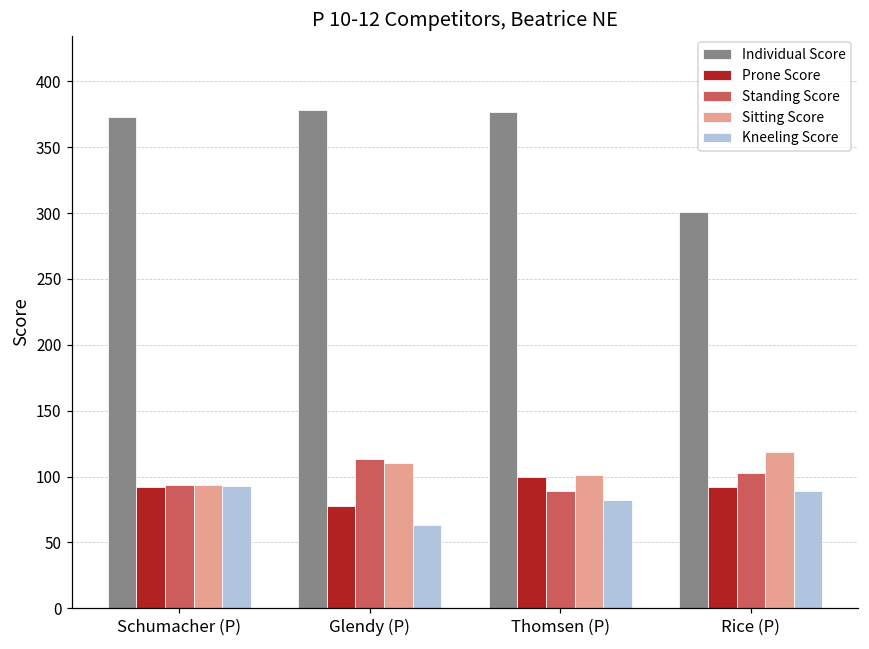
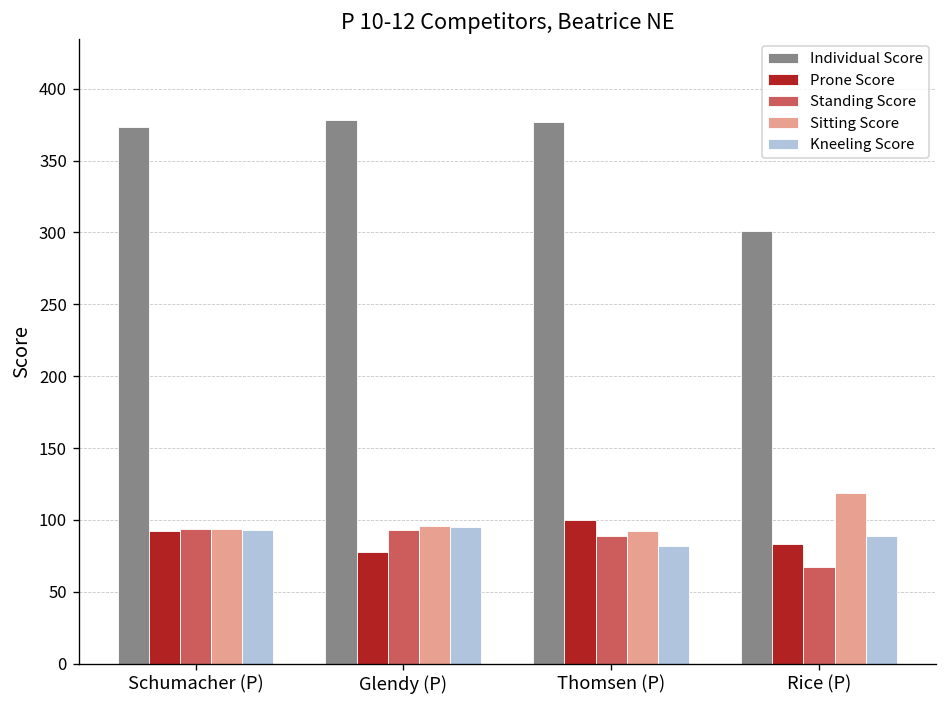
  {
    "Individual Score": {
      "Schumacher (P)": 373,
      "Glendy (P)": 378,
      "Thomsen (P)": 377,
      "Rice (P)": 301
    },
    "Prone Score": {
      "Schumacher (P)": 92,
      "Glendy (P)": 78,
      "Thomsen (P)": 100,
-     "Rice (P)": 92
+     "Rice (P)": 83
    },
    "Standing Score": {
      "Schumacher (P)": 94,
-     "Glendy (P)": 113,
+     "Glendy (P)": 93,
      "Thomsen (P)": 89,
-     "Rice (P)": 103
+     "Rice (P)": 67
    },
    "Sitting Score": {
      "Schumacher (P)": 94,
-     "Glendy (P)": 110,
-     "Thomsen (P)": 101,
+     "Glendy (P)": 96,
+     "Thomsen (P)": 92,
      "Rice (P)": 119
    },
    "Kneeling Score": {
      "Schumacher (P)": 93,
-     "Glendy (P)": 63,
+     "Glendy (P)": 95,
      "Thomsen (P)": 82,
      "Rice (P)": 89
    }
  }
